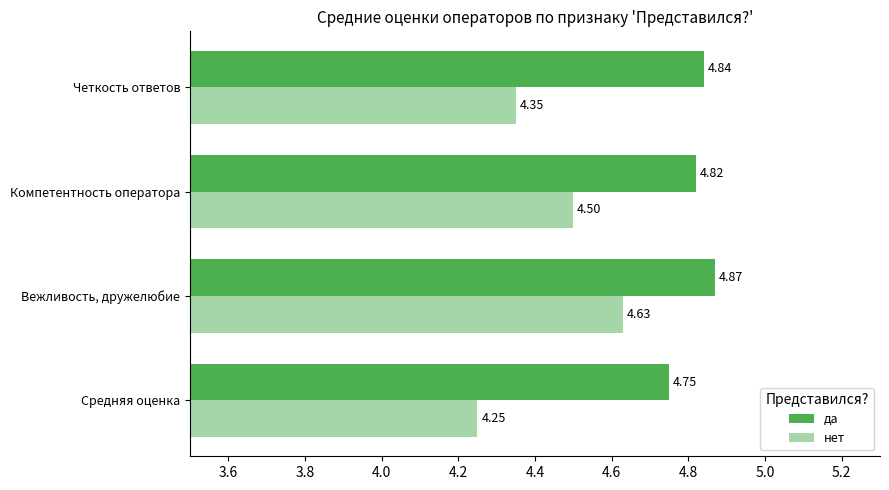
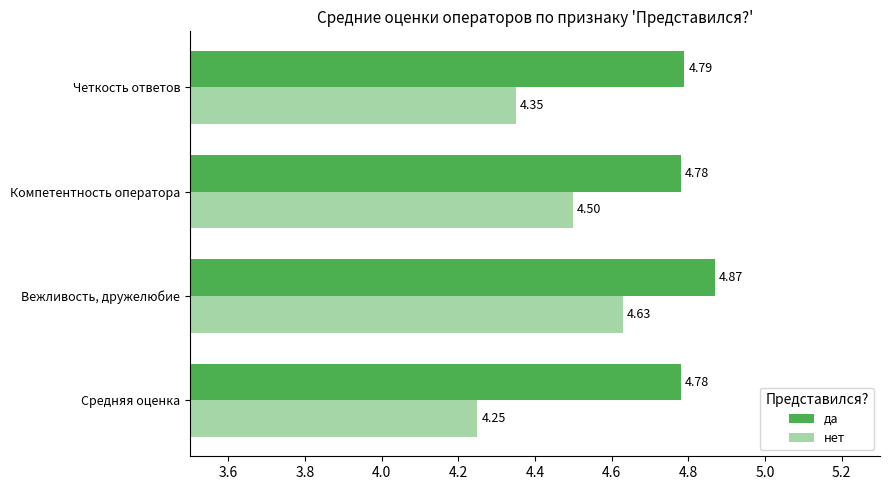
  {
    "да": {
-     "Четкость ответов": 4.84,
-     "Компетентность оператора": 4.82,
+     "Четкость ответов": 4.79,
+     "Компетентность оператора": 4.78,
      "Вежливость, дружелюбие": 4.87,
-     "Средняя оценка": 4.75
+     "Средняя оценка": 4.78
    },
    "нет": {
      "Четкость ответов": 4.35,
      "Компетентность оператора": 4.50,
      "Вежливость, дружелюбие": 4.63,
      "Средняя оценка": 4.25
    }
  }
